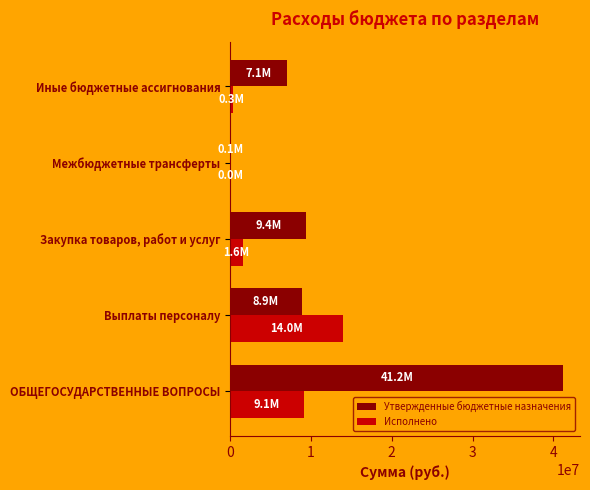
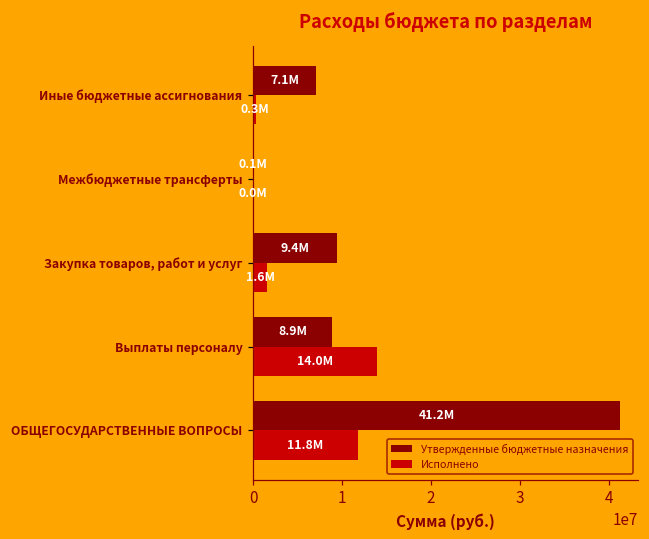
  {
    "Утвержденные бюджетные назначения": {
      "Иные бюджетные ассигнования": "7.1M",
      "Межбюджетные трансферты": "0.1M",
      "Закупка товаров, работ и услуг": "9.4M",
      "Выплаты персоналу": "8.9M",
      "ОБЩЕГОСУДАРСТВЕННЫЕ ВОПРОСЫ": "41.2M"
    },
    "Исполнено": {
      "Иные бюджетные ассигнования": "0.3M",
      "Закупка товаров, работ и услуг": "1.6M",
      "Выплаты персоналу": "14.0M",
-     "ОБЩЕГОСУДАРСТВЕННЫЕ ВОПРОСЫ": "9.1M"
+     "ОБЩЕГОСУДАРСТВЕННЫЕ ВОПРОСЫ": "11.8M"
    }
  }
